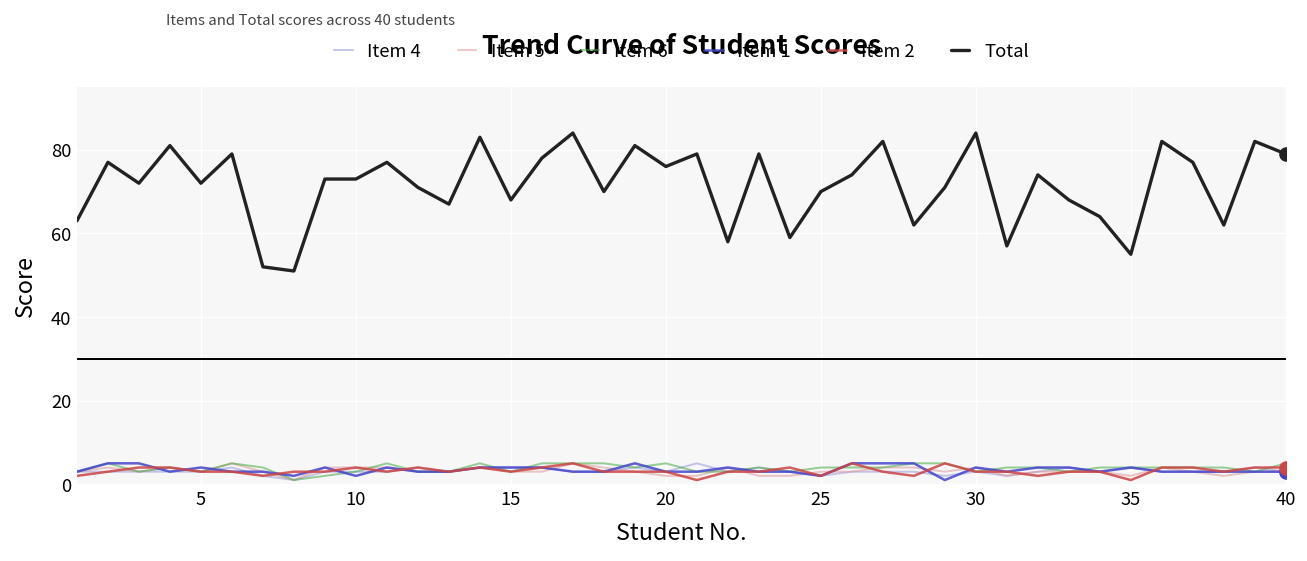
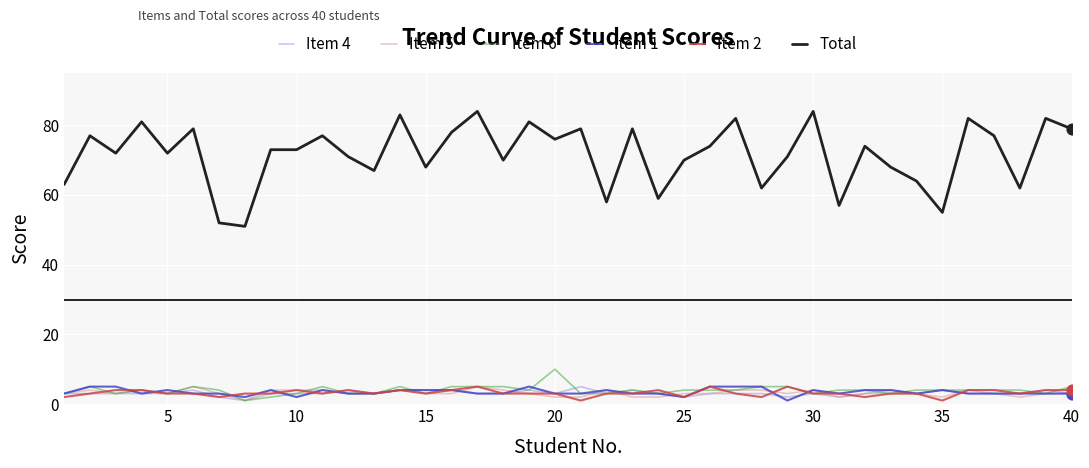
  {
    "Item 5": {
      "20": 2,
      "25": 3,
      "35": 2
    },
    "Item 6": {
-     "20": 5,
+     "20": 10,
      "25": 4,
      "40": 5
    }
  }
